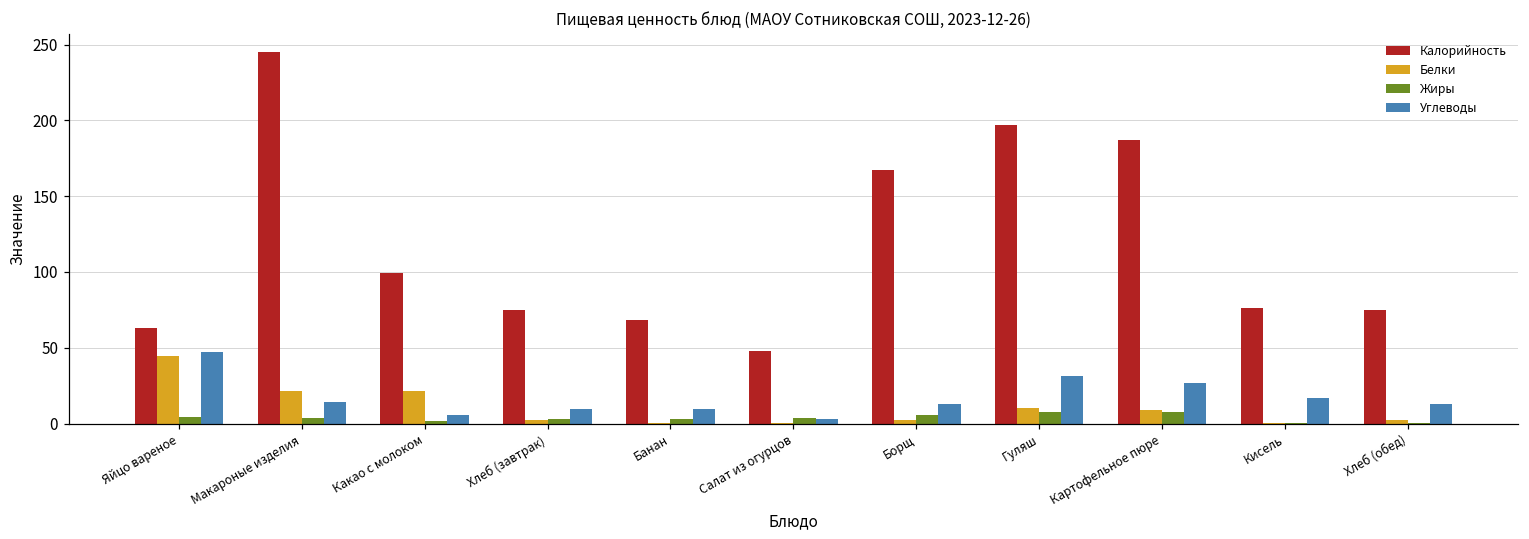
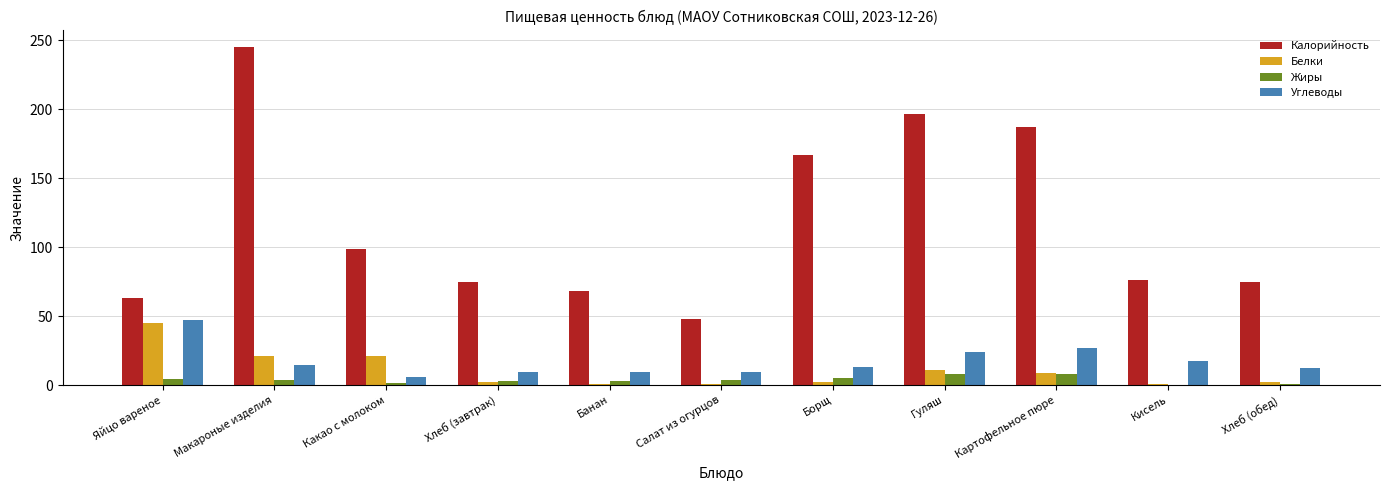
  {
    "Калорийность": {
      "Яйцо вареное": 63,
      "Макароные изделия": 245,
      "Какао с молоком": 99,
      "Хлеб (завтрак)": 75,
      "Банан": 68,
      "Салат из огурцов": 48,
      "Борщ": 167,
      "Гуляш": 197,
      "Картофельное пюре": 187,
      "Кисель": 76,
      "Хлеб (обед)": 75
    },
    "Белки": {
      "Яйцо вареное": 45,
      "Макароные изделия": 21,
      "Какао с молоком": 21,
      "Хлеб (завтрак)": 2,
      "Борщ": 2,
      "Гуляш": 11,
      "Картофельное пюре": 9,
      "Хлеб (обед)": 2
    },
    "Жиры": {
      "Яйцо вареное": 5,
      "Макароные изделия": 3,
      "Хлеб (завтрак)": 3,
      "Банан": 3,
      "Салат из огурцов": 4,
      "Борщ": 5,
      "Гуляш": 8,
      "Картофельное пюре": 8
    },
    "Углеводы": {
      "Яйцо вареное": 47,
      "Макароные изделия": 14,
      "Какао с молоком": 6,
      "Хлеб (завтрак)": 10,
      "Банан": 10,
-     "Салат из огурцов": 3,
+     "Салат из огурцов": 10,
      "Борщ": 13,
-     "Гуляш": 31,
+     "Гуляш": 24,
      "Картофельное пюре": 27,
      "Кисель": 17,
      "Хлеб (обед)": 13
    }
  }
